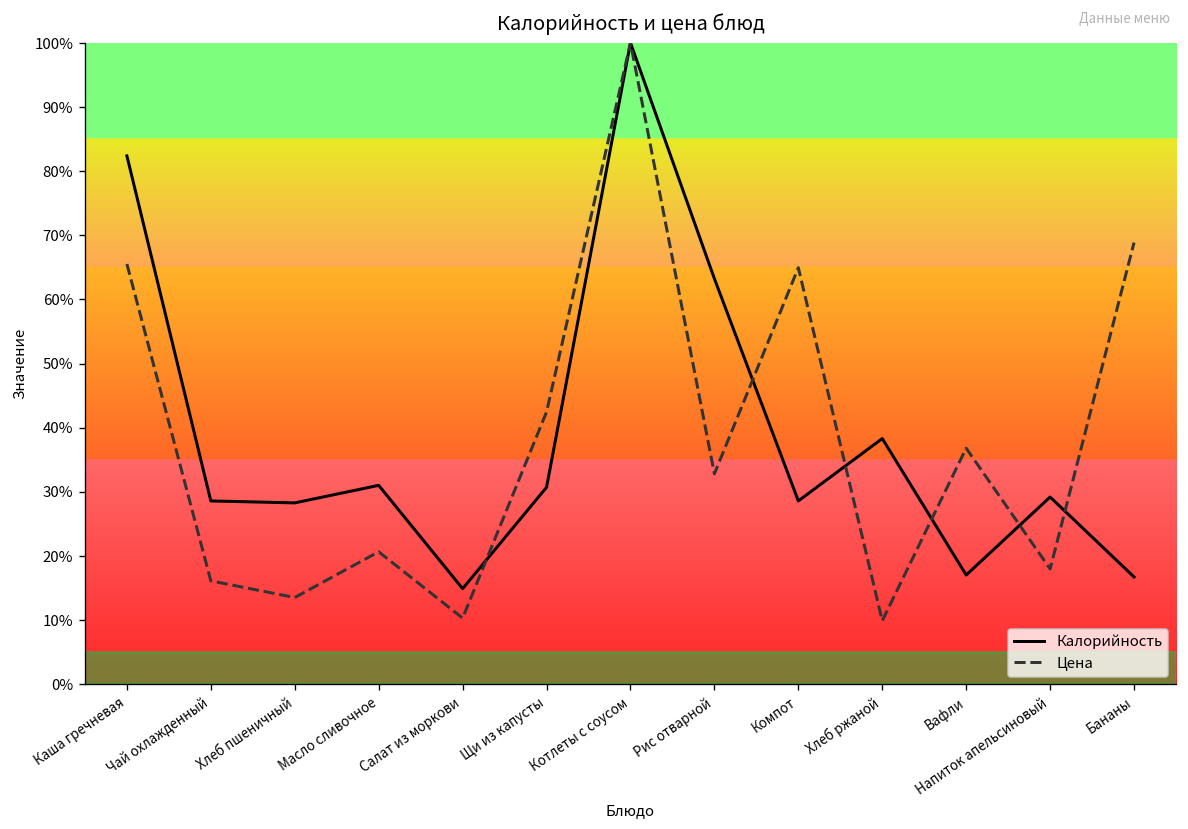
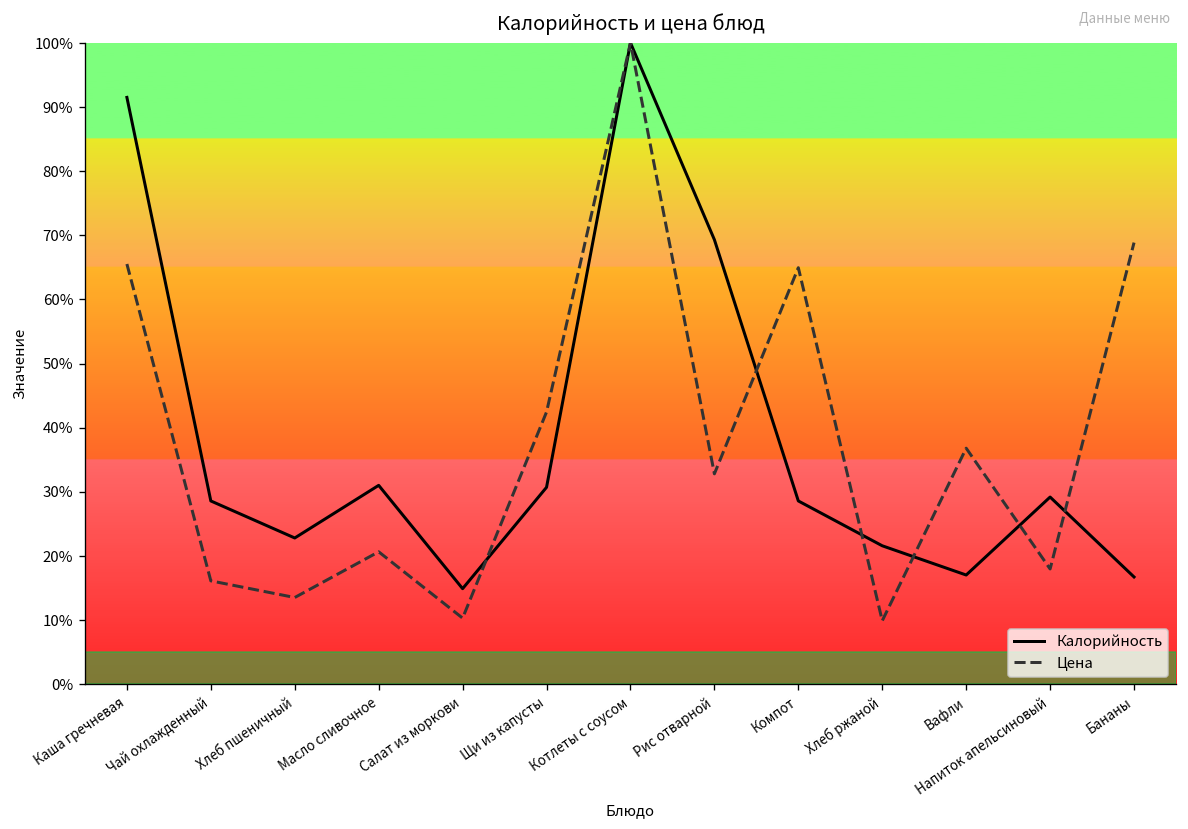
  {
    "Калорийность": {
-     "Каша гречневая": "82%",
+     "Каша гречневая": "91%",
      "Чай охлажденный": "29%",
-     "Хлеб пшеничный": "28%",
+     "Хлеб пшеничный": "23%",
      "Масло сливочное": "31%",
      "Салат из моркови": "15%",
      "Щи из капусты": "31%",
-     "Рис отварной": "63%",
+     "Рис отварной": "69%",
      "Компот": "29%",
-     "Хлеб ржаной": "38%",
+     "Хлеб ржаной": "22%",
      "Вафли": "17%",
      "Напиток апельсиновый": "29%",
      "Бананы": "17%"
    },
    "Цена": {
      "Каша гречневая": "66%",
      "Чай охлажденный": "16%",
      "Хлеб пшеничный": "14%",
      "Масло сливочное": "21%",
      "Салат из моркови": "10%",
      "Щи из капусты": "42%",
      "Рис отварной": "33%",
      "Компот": "65%",
      "Хлеб ржаной": "10%",
      "Вафли": "37%",
      "Напиток апельсиновый": "18%",
      "Бананы": "69%"
    }
  }
